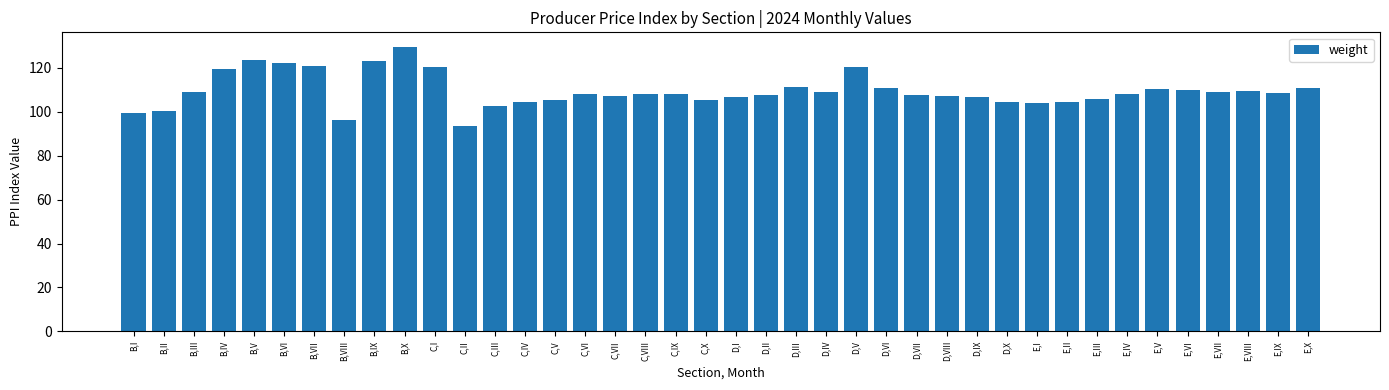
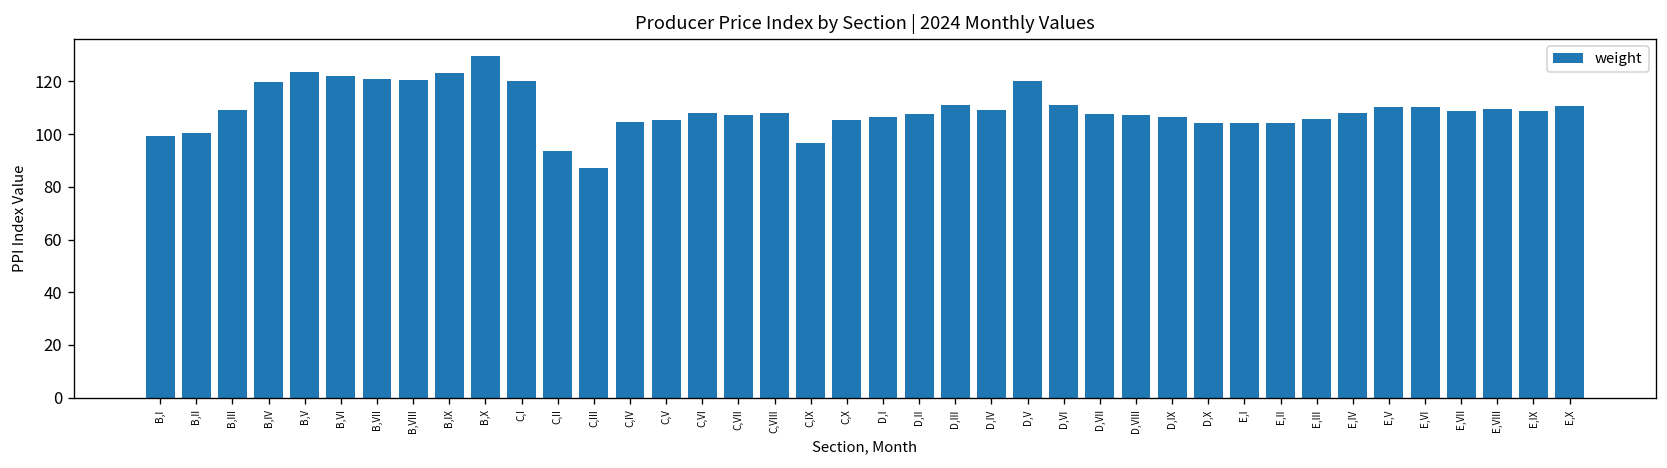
  {
    "B,I": 99,
    "B,II": 100,
    "B,III": 109,
    "B,IV": 120,
    "B,V": 124,
    "B,VI": 122,
    "B,VII": 121,
-   "B,VIII": 96,
+   "B,VIII": 121,
    "B,IX": 123,
    "B,X": 130,
    "C,I": 120,
    "C,II": 94,
-   "C,III": 103,
+   "C,III": 87,
    "C,IV": 105,
    "C,V": 105,
    "C,VI": 108,
    "C,VII": 107,
    "C,VIII": 108,
-   "C,IX": 108,
+   "C,IX": 96,
    "C,X": 105,
    "D,I": 107,
    "D,II": 108,
    "D,III": 111,
    "D,IV": 109,
    "D,V": 120,
    "D,VI": 111,
    "D,VII": 108,
    "D,VIII": 107,
    "D,IX": 107,
    "D,X": 104,
    "E,I": 104,
    "E,II": 104,
    "E,III": 106,
    "E,IV": 108,
    "E,V": 110,
    "E,VI": 110,
    "E,VII": 109,
    "E,VIII": 110,
    "E,IX": 109,
    "E,X": 111
  }
